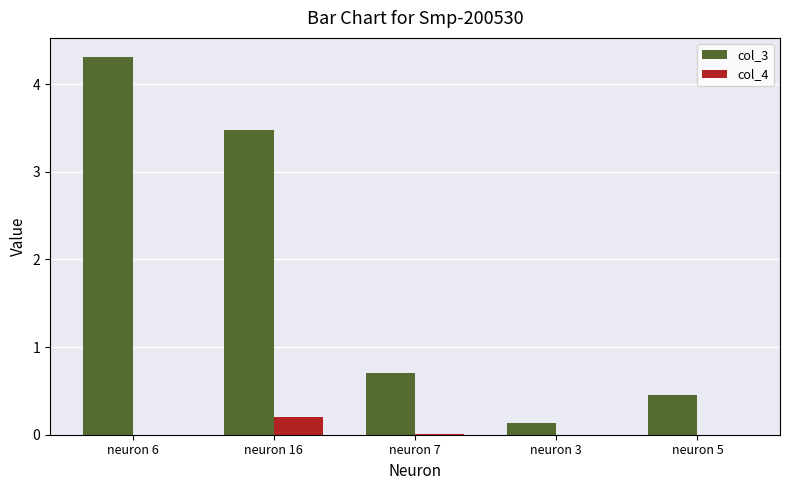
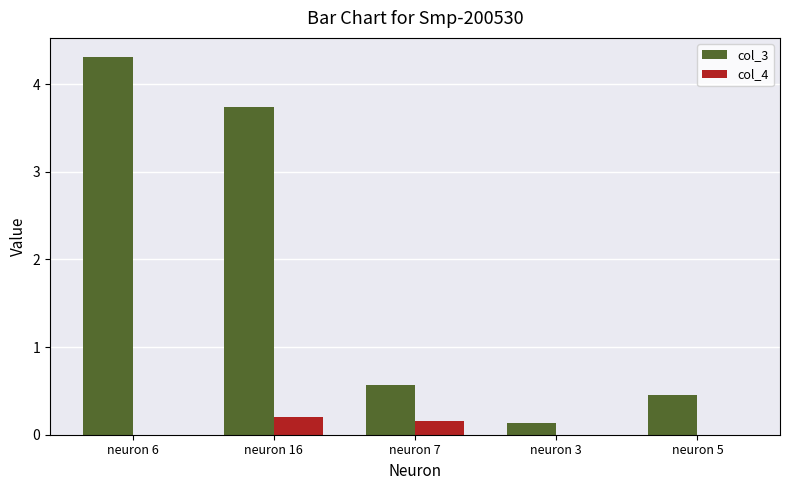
  {
    "col_3": {
      "neuron 6": 4.3,
-     "neuron 16": 3.5,
-     "neuron 7": 0.7,
+     "neuron 16": 3.7,
+     "neuron 7": 0.6,
      "neuron 3": 0.1,
      "neuron 5": 0.5
    },
    "col_4": {
      "neuron 6": 0.0,
      "neuron 16": 0.2,
-     "neuron 7": 0.0
+     "neuron 7": 0.2
    }
  }
